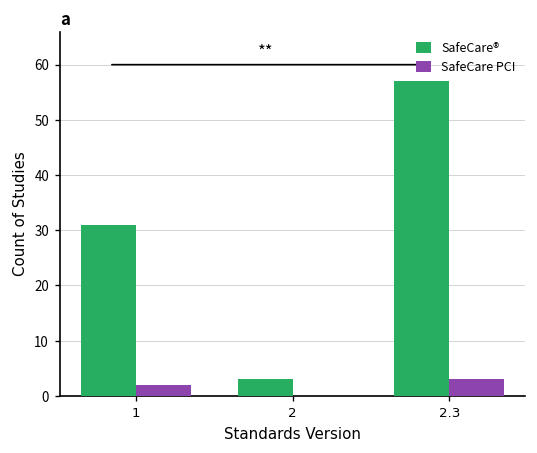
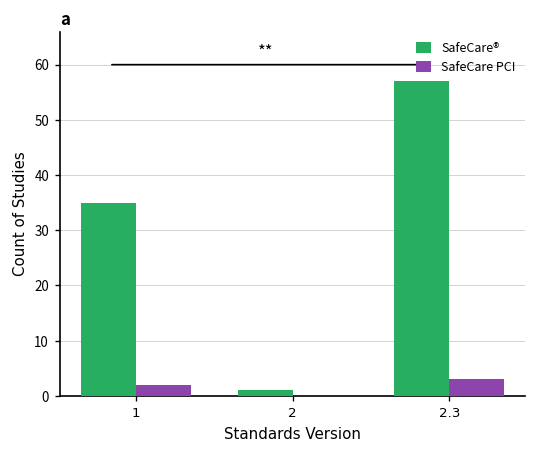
  {
    "SafeCare®": {
-     "1": 31,
-     "2": 3,
+     "1": 35,
+     "2": 1,
      "2.3": 57
    },
    "SafeCare PCI": {
      "1": 2,
      "2": 0,
      "2.3": 3
    }
  }
